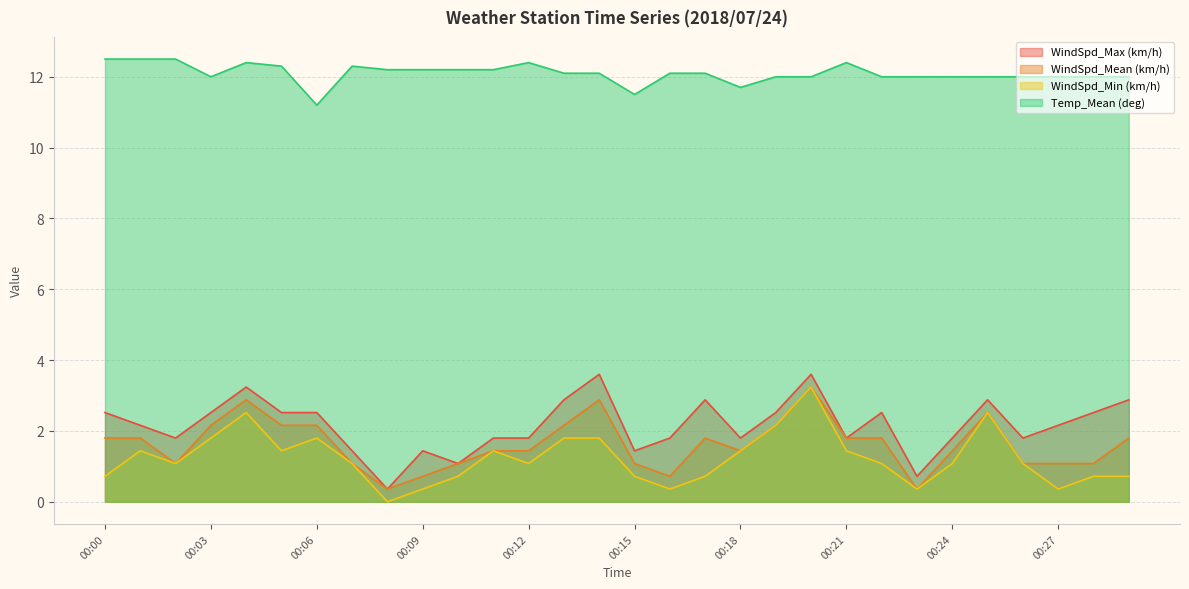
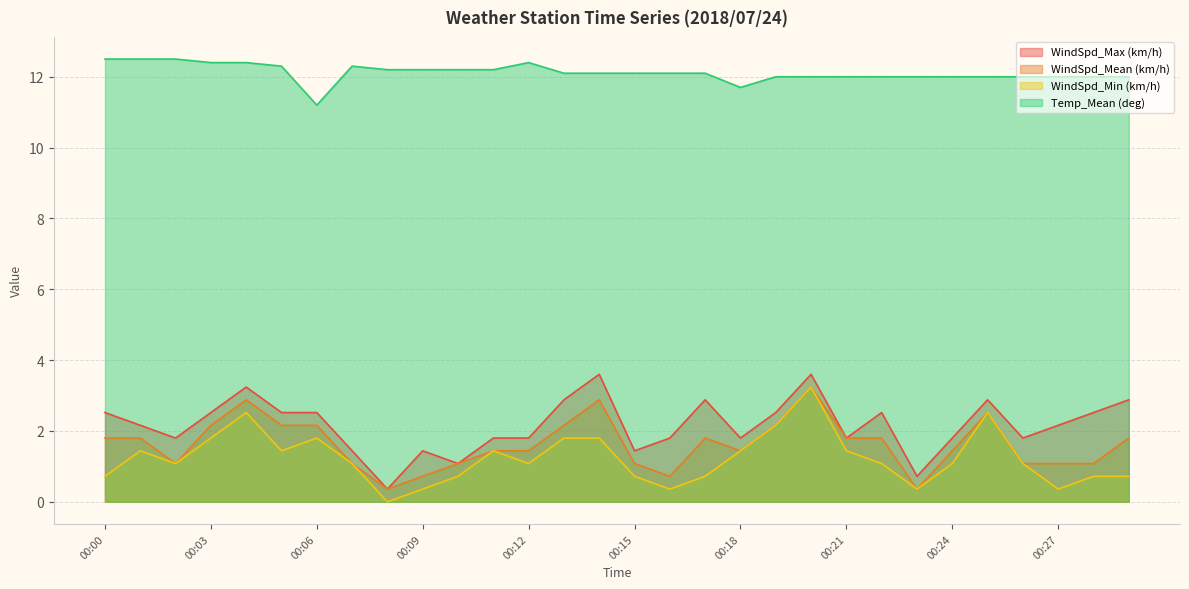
  {
    "Temp_Mean (deg)": {
      "00:00": 12.5,
-     "00:03": 12.0,
+     "00:03": 12.4,
      "00:06": 11.2,
      "00:09": 12.2,
      "00:12": 12.4,
-     "00:15": 11.5,
+     "00:15": 12.1,
      "00:18": 11.7,
-     "00:21": 12.4,
+     "00:21": 12.0,
      "00:24": 12.0
    }
  }
